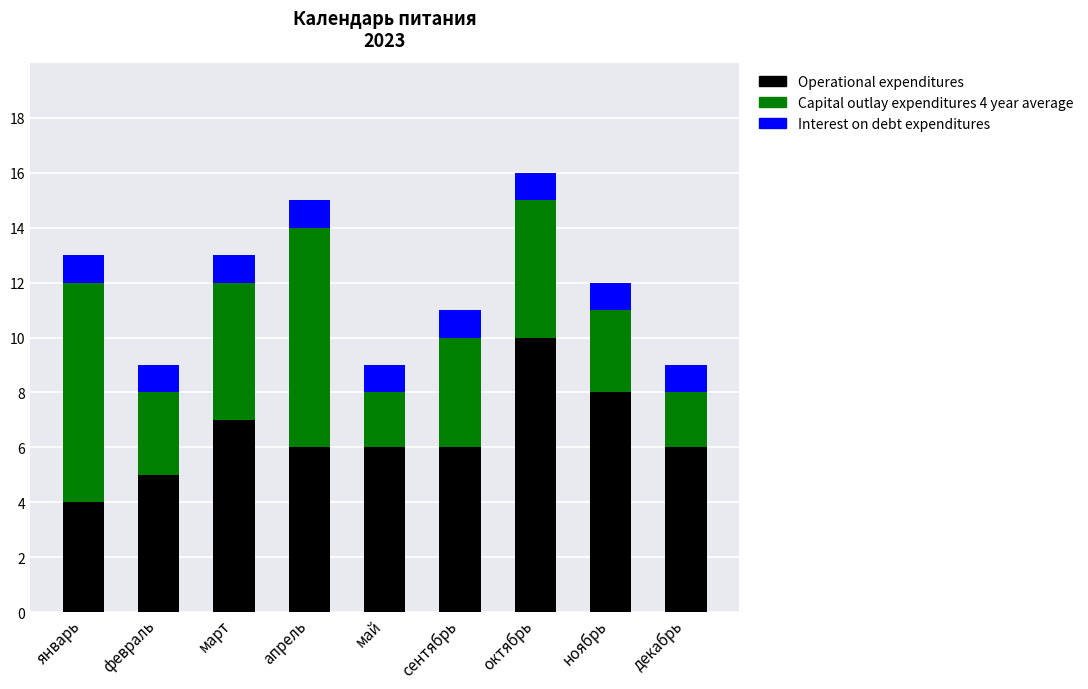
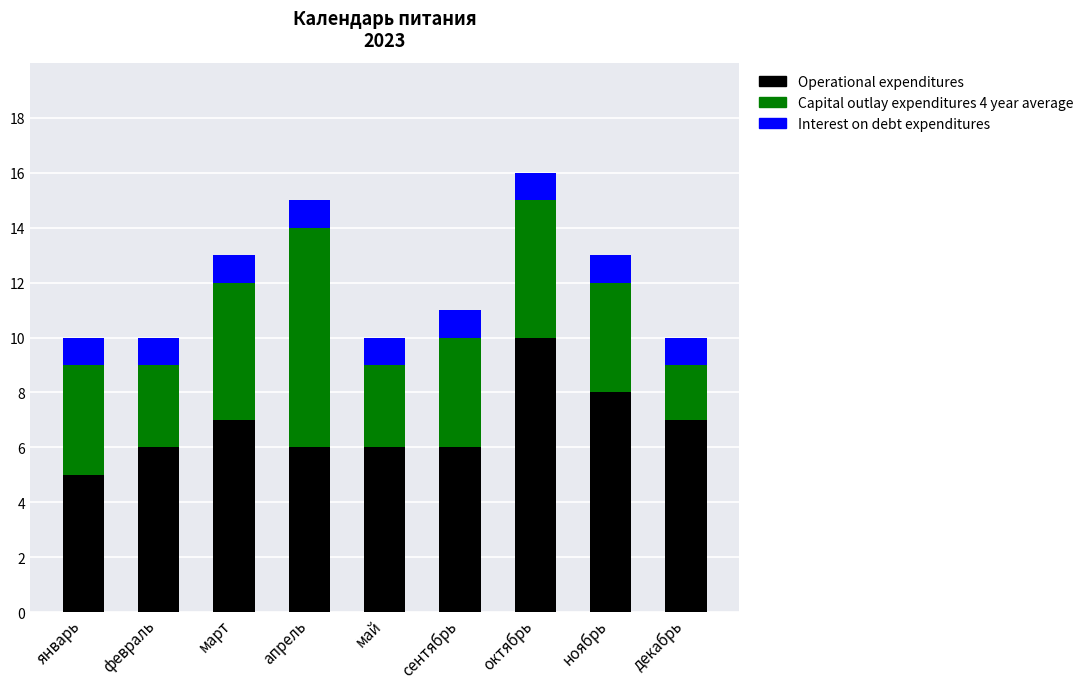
  {
    "Operational expenditures": {
-     "январь": 4,
-     "февраль": 5,
+     "январь": 5,
+     "февраль": 6,
      "март": 7,
      "апрель": 6,
      "май": 6,
      "сентябрь": 6,
      "октябрь": 10,
      "ноябрь": 8,
-     "декабрь": 6
+     "декабрь": 7
    },
    "Capital outlay expenditures 4 year average": {
-     "январь": 8,
+     "январь": 4,
      "февраль": 3,
      "март": 5,
      "апрель": 8,
-     "май": 2,
+     "май": 3,
      "сентябрь": 4,
      "октябрь": 5,
-     "ноябрь": 3,
+     "ноябрь": 4,
      "декабрь": 2
    },
    "Interest on debt expenditures": {
      "январь": 1,
      "февраль": 1,
      "март": 1,
      "апрель": 1,
      "май": 1,
      "сентябрь": 1,
      "октябрь": 1,
      "ноябрь": 1,
      "декабрь": 1
    }
  }
